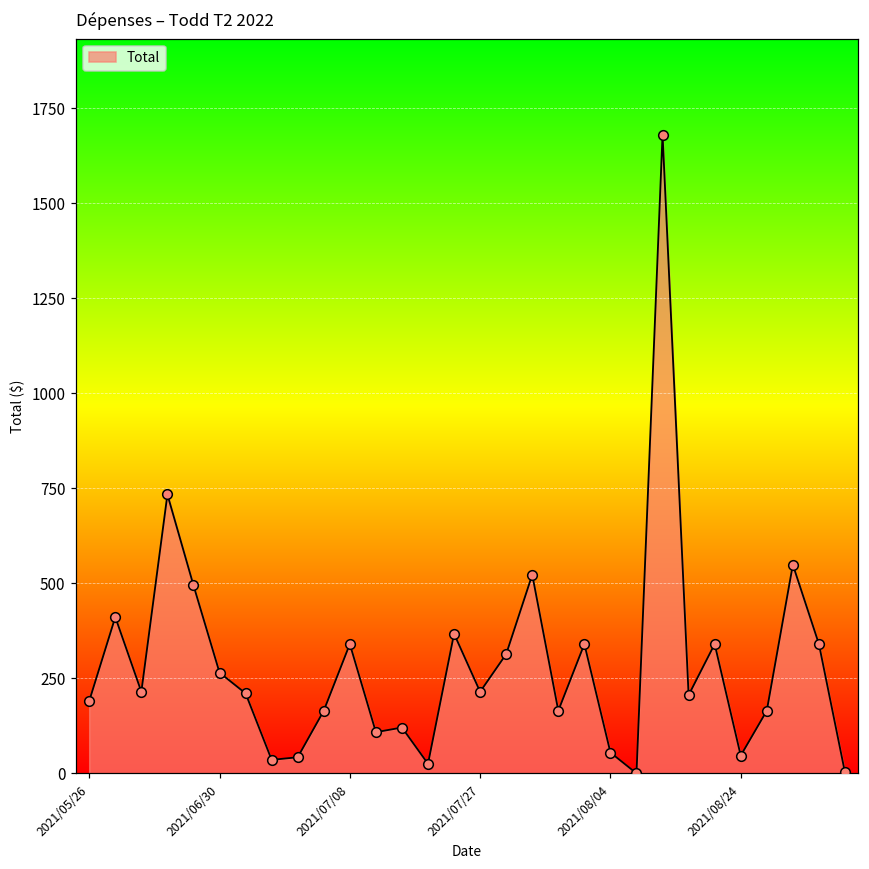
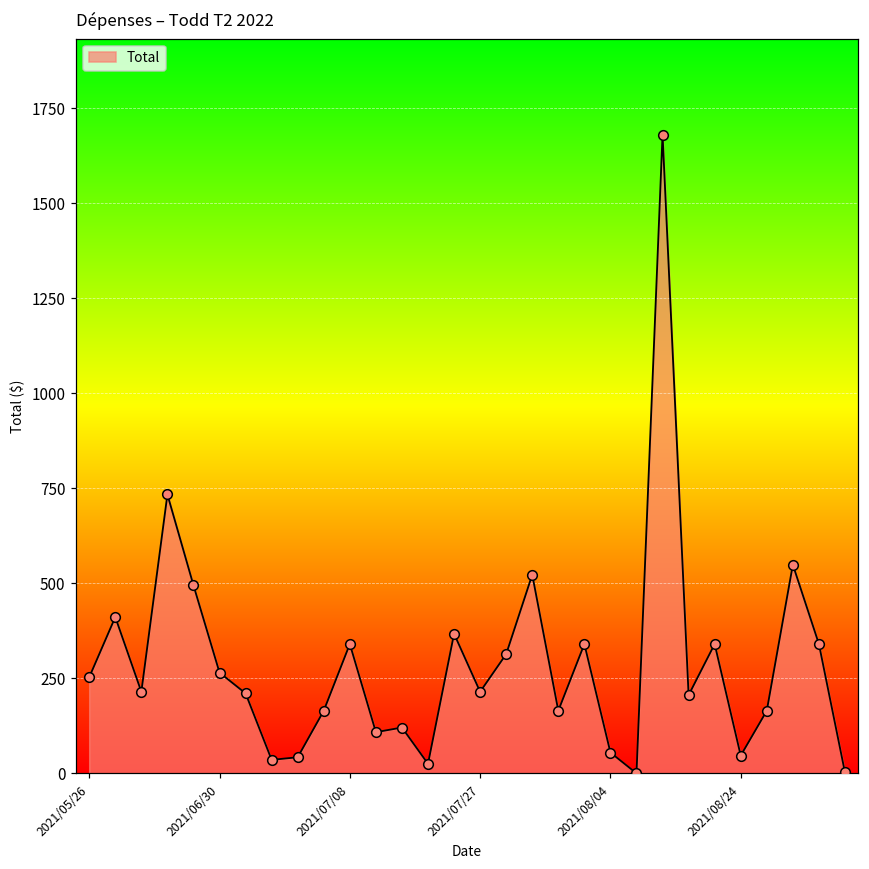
  {
-   "2021/05/26": 190,
+   "2021/05/26": 250,
    "2021/07/27": 210,
    "2021/08/24": 50
  }
